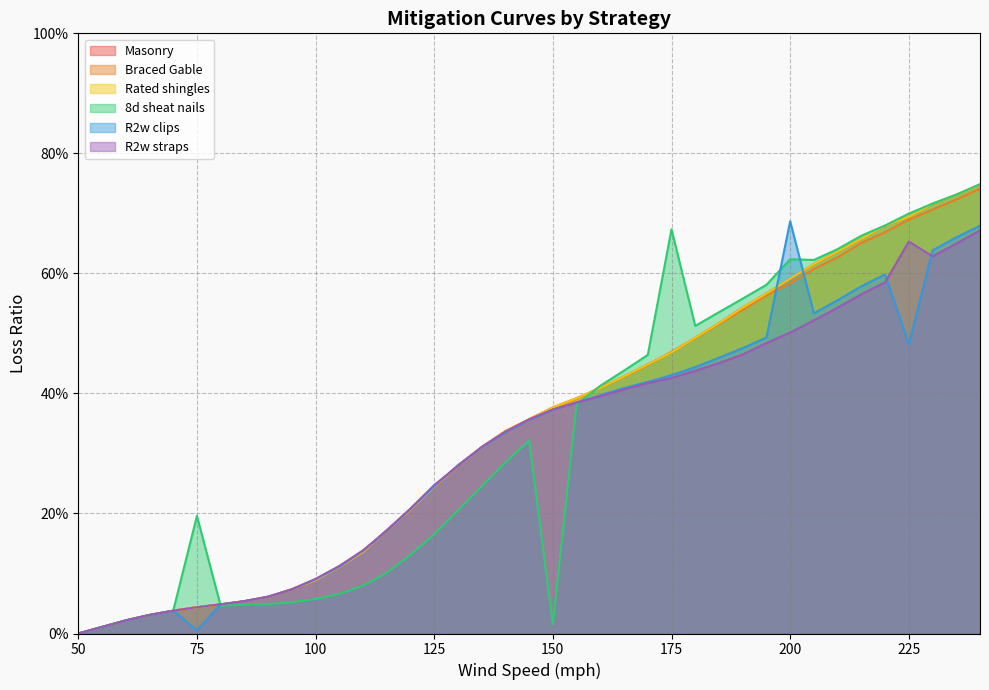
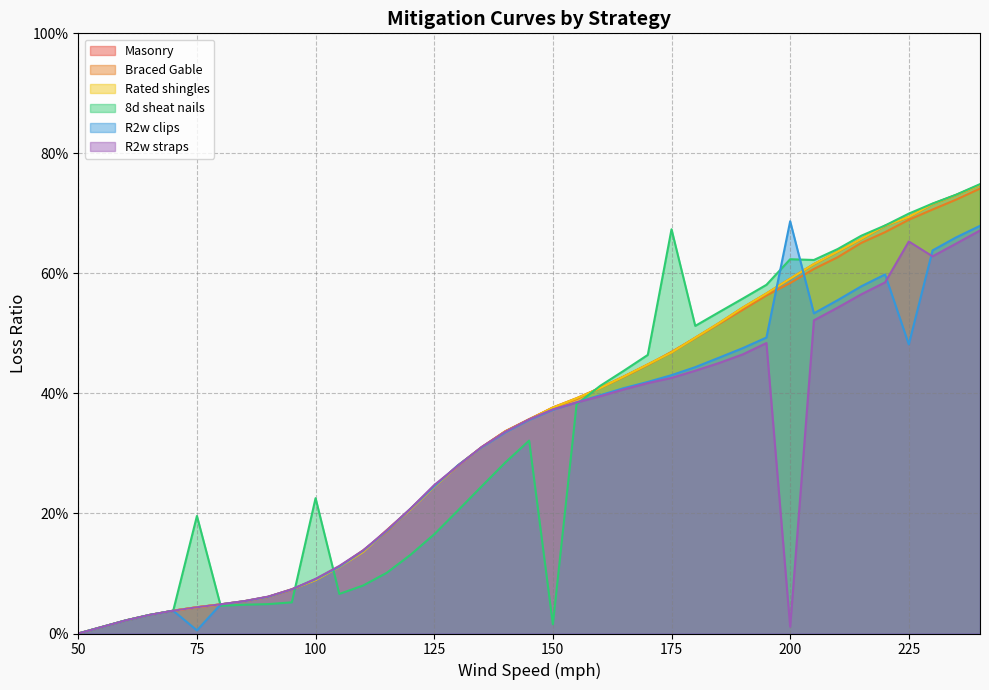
  {
    "8d sheat nails": {
      "75": "20%",
-     "100": "6%",
+     "100": "23%",
      "125": "17%",
      "150": "2%",
      "175": "67%",
      "200": "62%",
      "225": "70%"
    },
    "R2w clips": {
      "75": "1%",
      "175": "43%",
      "200": "69%",
      "225": "48%"
    },
    "R2w straps": {
      "175": "43%",
-     "200": "50%",
+     "200": "1%",
      "225": "65%"
    }
  }
